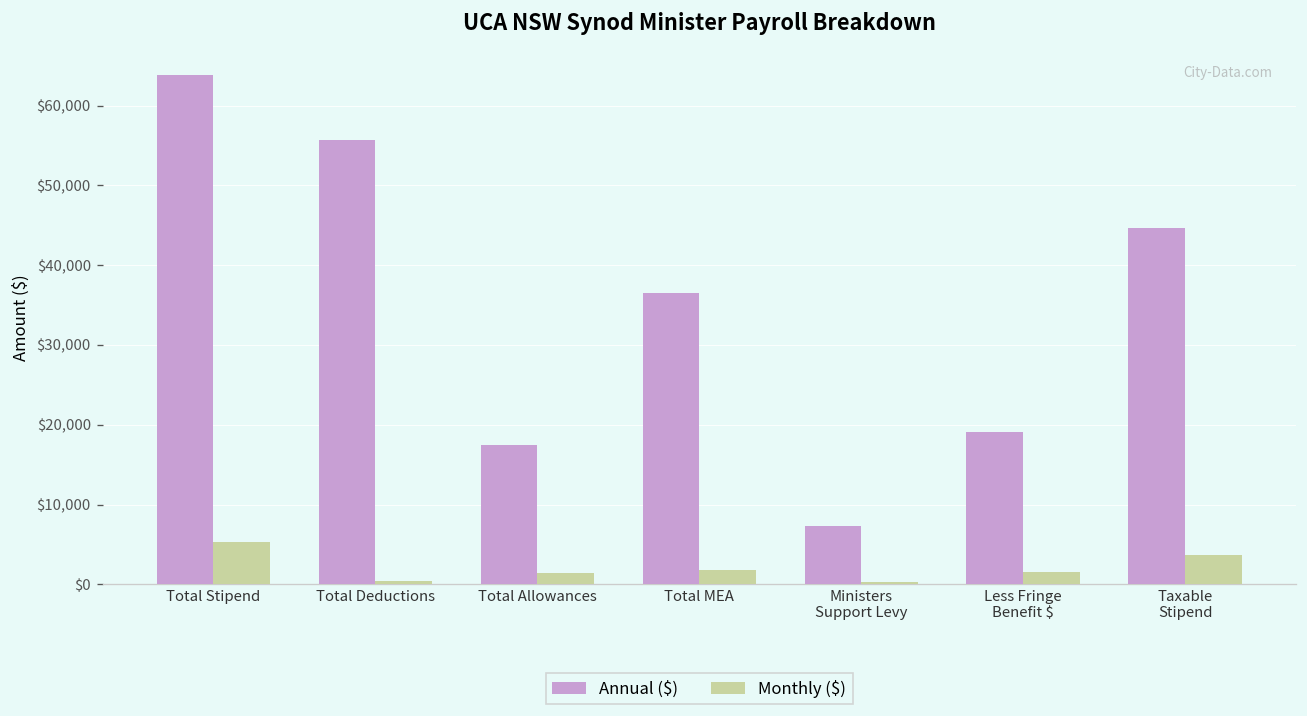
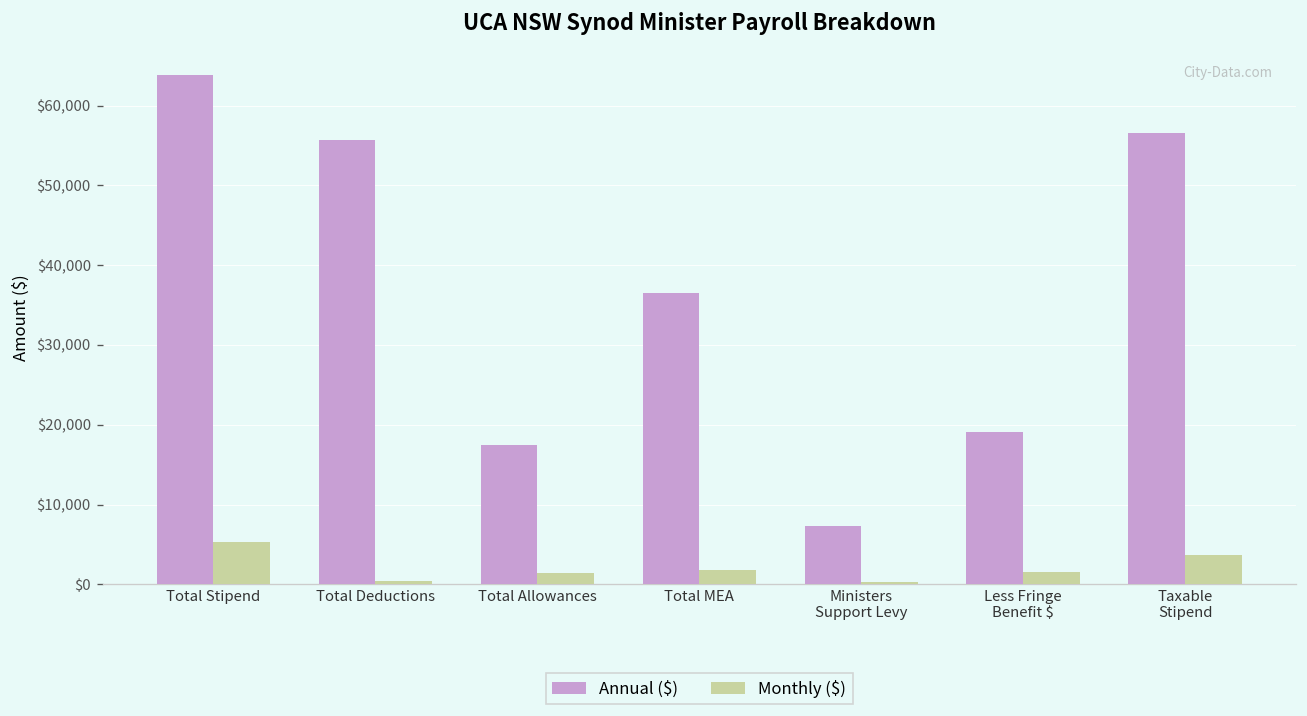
  {
    "Annual ($)": {
      "Total Stipend": "$64,000",
      "Total Deductions": "$56,000",
      "Total Allowances": "$17,000",
      "Total MEA": "$37,000",
      "Ministers Support Levy": "$7,000",
      "Less Fringe Benefit $": "$19,000",
-     "Taxable Stipend": "$45,000"
+     "Taxable Stipend": "$57,000"
    },
    "Monthly ($)": {
      "Total Stipend": "$5,000",
      "Total Deductions": "$0",
      "Total Allowances": "$1,000",
      "Total MEA": "$2,000",
      "Less Fringe Benefit $": "$2,000",
      "Taxable Stipend": "$4,000"
    }
  }
